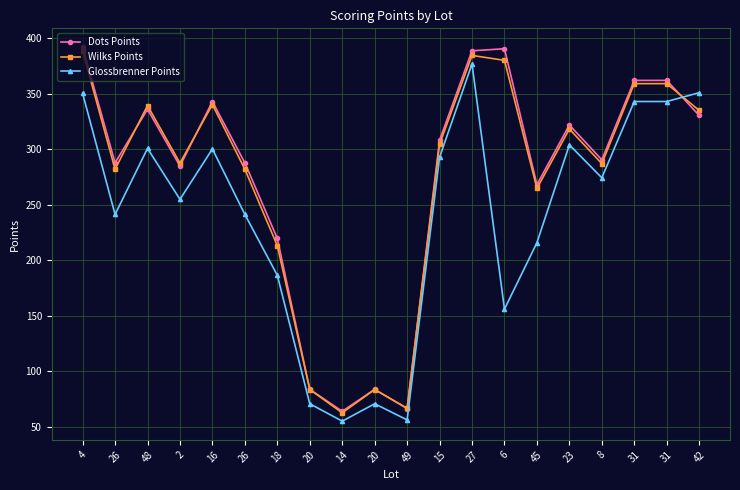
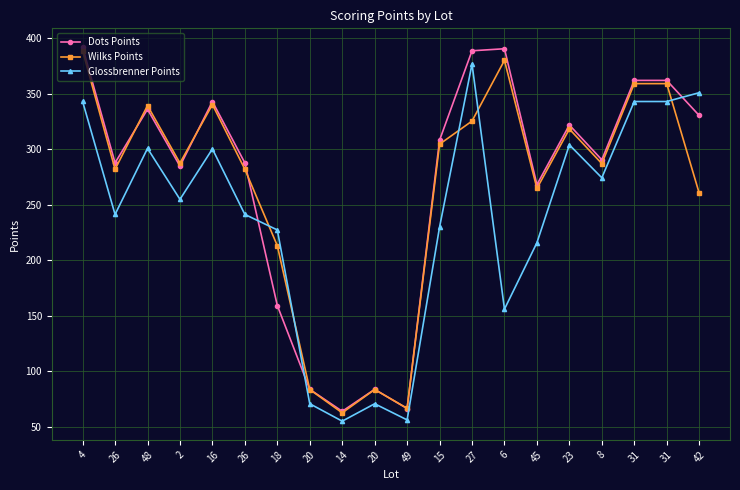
  {
    "Dots Points": {
      "48": 336,
      "2": 285,
      "16": 343,
-     "18": 220,
+     "18": 159,
      "15": 308,
      "27": 389,
      "6": 390,
      "45": 268,
      "23": 322,
      "8": 290,
      "42": 330
    },
    "Wilks Points": {
      "48": 339,
      "2": 287,
      "16": 340,
      "18": 213,
      "15": 304,
-     "27": 384,
+     "27": 325,
      "6": 380,
      "45": 265,
      "23": 318,
      "8": 287,
-     "42": 335
+     "42": 261
    },
    "Glossbrenner Points": {
-     "4": 350,
+     "4": 343,
      "48": 301,
      "2": 255,
      "16": 300,
-     "18": 187,
+     "18": 227,
      "14": 55,
      "49": 56,
-     "15": 293,
+     "15": 230,
      "27": 377,
      "6": 156,
      "45": 216,
      "23": 304,
      "8": 274,
      "42": 351
    }
  }
